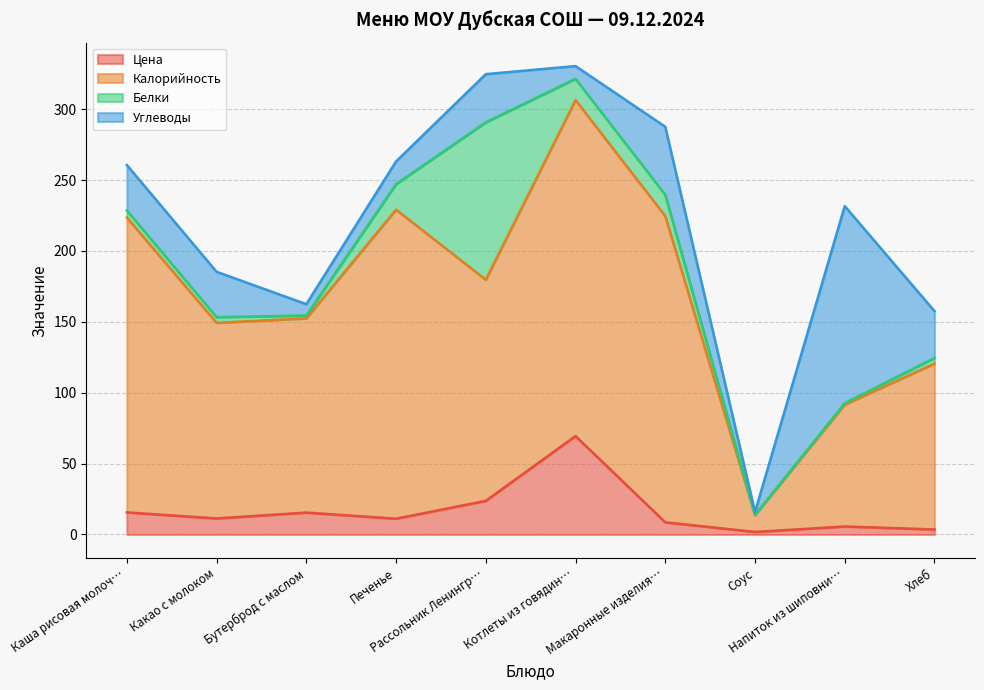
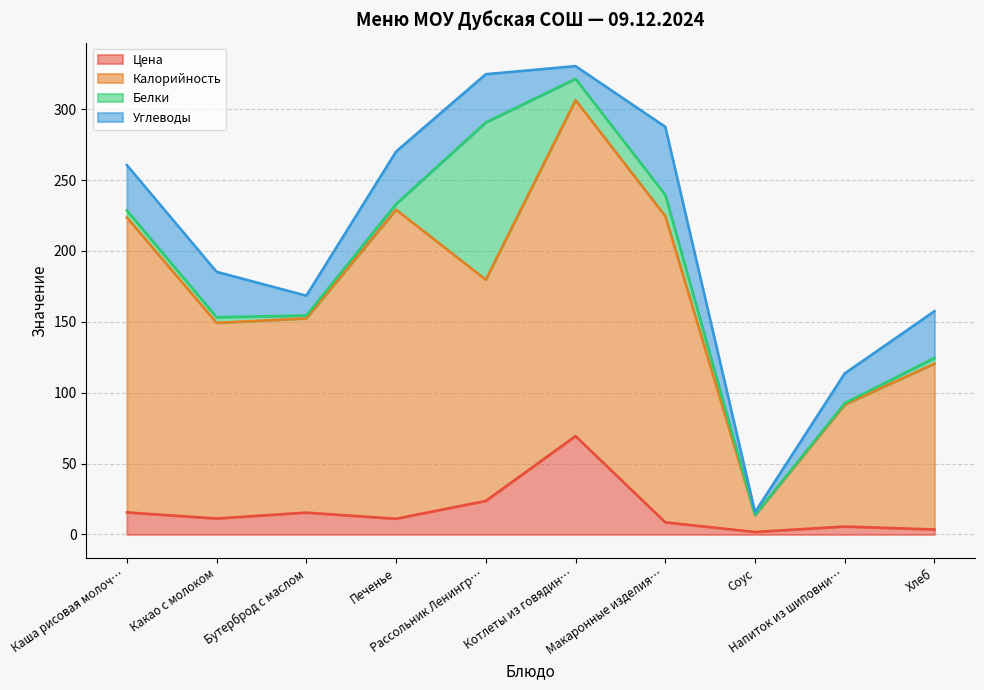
  {
    "Белки": {
      "Каша рисовая молоч…": 5,
      "Какао с молоком": 4,
      "Бутерброд с маслом": 2,
-     "Печенье": 18,
+     "Печенье": 4,
      "Рассольник Ленингр…": 111,
      "Котлеты из говядин…": 15,
      "Макаронные изделия…": 15,
      "Хлеб": 4
    },
    "Углеводы": {
      "Каша рисовая молоч…": 32,
      "Какао с молоком": 32,
-     "Бутерброд с маслом": 8,
-     "Печенье": 16,
+     "Бутерброд с маслом": 14,
+     "Печенье": 37,
      "Рассольник Ленингр…": 34,
      "Котлеты из говядин…": 9,
      "Макаронные изделия…": 48,
      "Соус": 2,
-     "Напиток из шиповни…": 139,
+     "Напиток из шиповни…": 21,
      "Хлеб": 33
    }
  }
